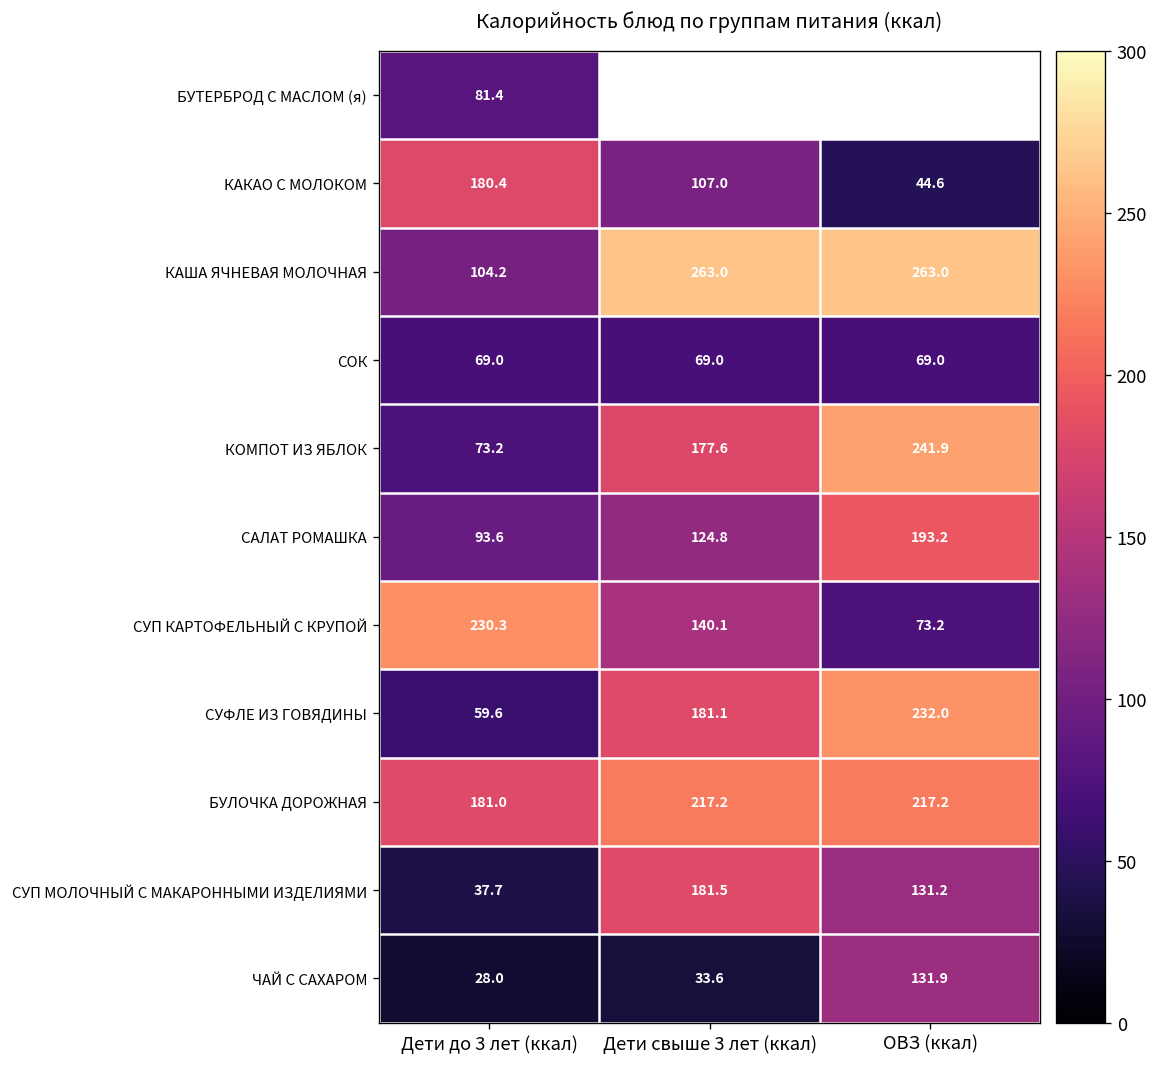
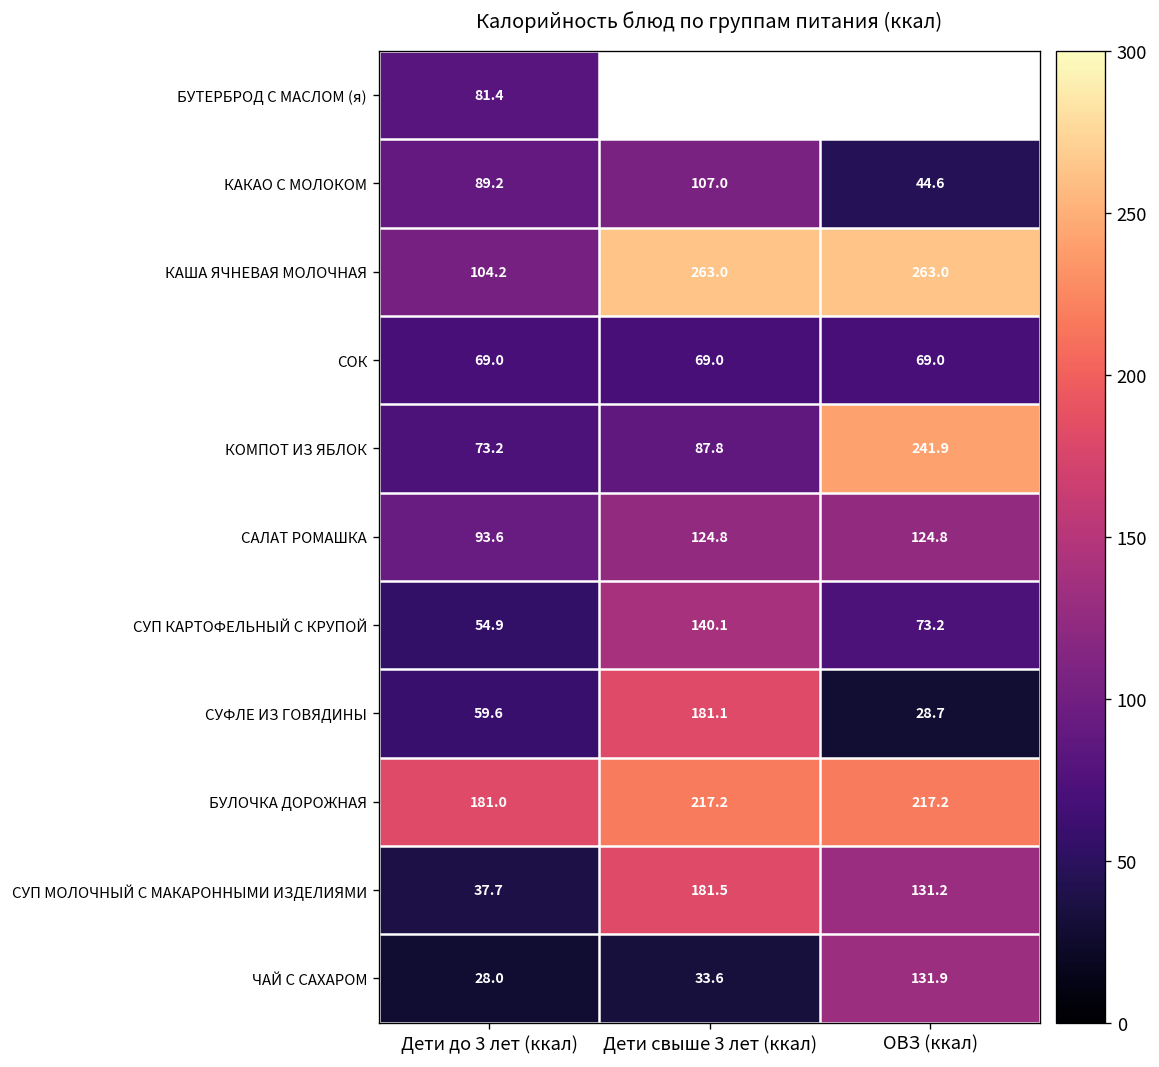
  {
    "БУТЕРБРОД С МАСЛОМ (я)": {
      "Дети до 3 лет (ккал)": 81.4
    },
    "КАКАО С МОЛОКОМ": {
-     "Дети до 3 лет (ккал)": 180.4,
+     "Дети до 3 лет (ккал)": 89.2,
      "Дети свыше 3 лет (ккал)": 107.0,
      "ОВЗ (ккал)": 44.6
    },
    "КАША ЯЧНЕВАЯ МОЛОЧНАЯ": {
      "Дети до 3 лет (ккал)": 104.2,
      "Дети свыше 3 лет (ккал)": 263.0,
      "ОВЗ (ккал)": 263.0
    },
    "СОК": {
      "Дети до 3 лет (ккал)": 69.0,
      "Дети свыше 3 лет (ккал)": 69.0,
      "ОВЗ (ккал)": 69.0
    },
    "КОМПОТ ИЗ ЯБЛОК": {
      "Дети до 3 лет (ккал)": 73.2,
-     "Дети свыше 3 лет (ккал)": 177.6,
+     "Дети свыше 3 лет (ккал)": 87.8,
      "ОВЗ (ккал)": 241.9
    },
    "САЛАТ РОМАШКА": {
      "Дети до 3 лет (ккал)": 93.6,
      "Дети свыше 3 лет (ккал)": 124.8,
-     "ОВЗ (ккал)": 193.2
+     "ОВЗ (ккал)": 124.8
    },
    "СУП КАРТОФЕЛЬНЫЙ С КРУПОЙ": {
-     "Дети до 3 лет (ккал)": 230.3,
+     "Дети до 3 лет (ккал)": 54.9,
      "Дети свыше 3 лет (ккал)": 140.1,
      "ОВЗ (ккал)": 73.2
    },
    "СУФЛЕ ИЗ ГОВЯДИНЫ": {
      "Дети до 3 лет (ккал)": 59.6,
      "Дети свыше 3 лет (ккал)": 181.1,
-     "ОВЗ (ккал)": 232.0
+     "ОВЗ (ккал)": 28.7
    },
    "БУЛОЧКА ДОРОЖНАЯ": {
      "Дети до 3 лет (ккал)": 181.0,
      "Дети свыше 3 лет (ккал)": 217.2,
      "ОВЗ (ккал)": 217.2
    },
    "СУП МОЛОЧНЫЙ С МАКАРОННЫМИ ИЗДЕЛИЯМИ": {
      "Дети до 3 лет (ккал)": 37.7,
      "Дети свыше 3 лет (ккал)": 181.5,
      "ОВЗ (ккал)": 131.2
    },
    "ЧАЙ С САХАРОМ": {
      "Дети до 3 лет (ккал)": 28.0,
      "Дети свыше 3 лет (ккал)": 33.6,
      "ОВЗ (ккал)": 131.9
    }
  }
